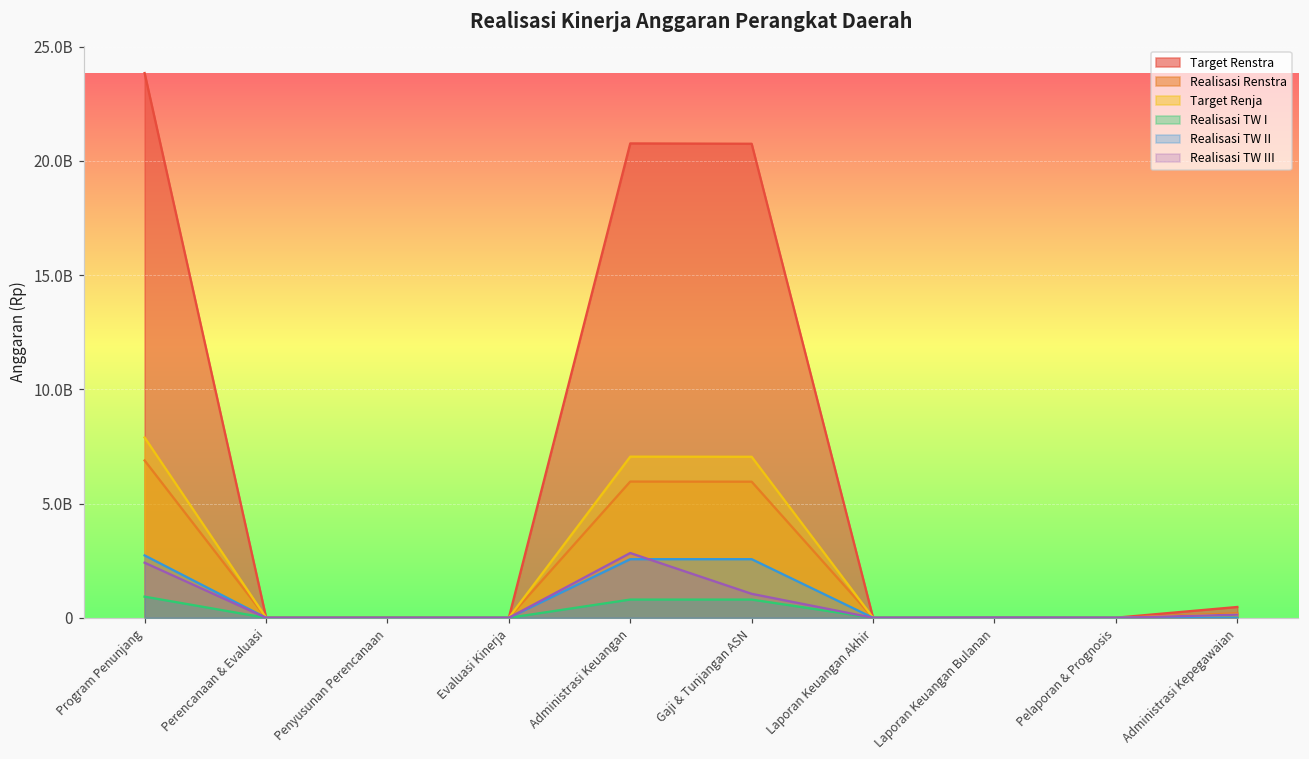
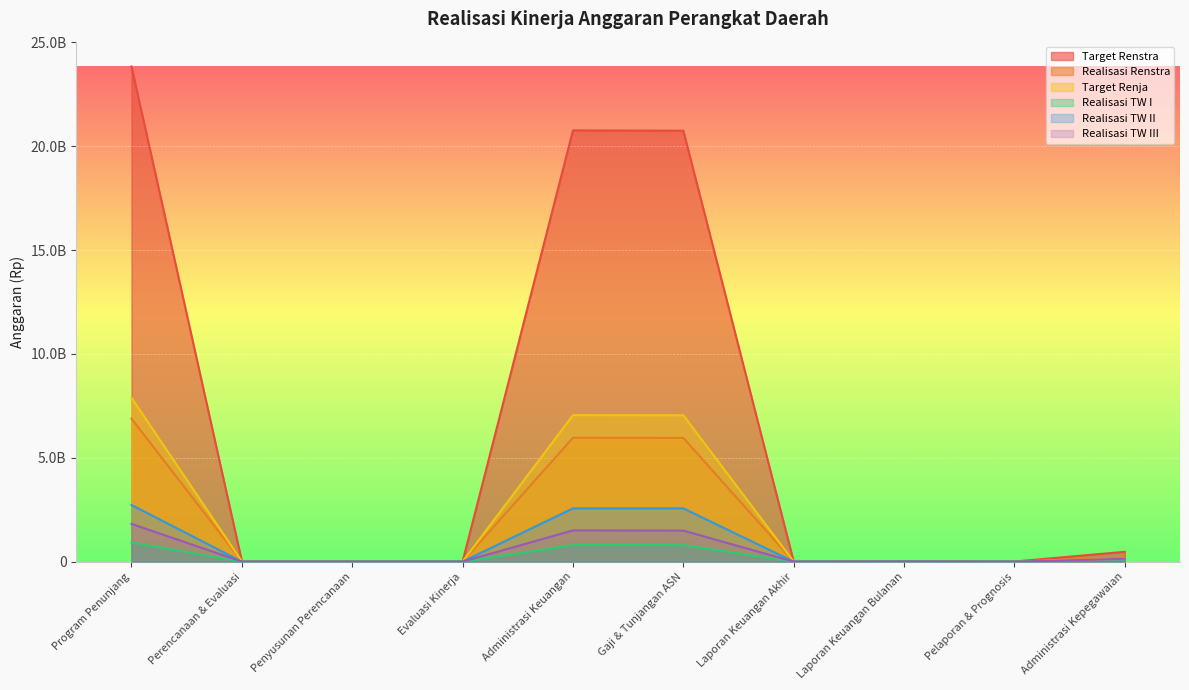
  {
    "Realisasi TW III": {
-     "Program Penunjang": 2400000000,
-     "Administrasi Keuangan": 2800000000,
-     "Gaji & Tunjangan ASN": 1100000000
+     "Program Penunjang": 1800000000,
+     "Administrasi Keuangan": 1500000000,
+     "Gaji & Tunjangan ASN": 1500000000
    }
  }
